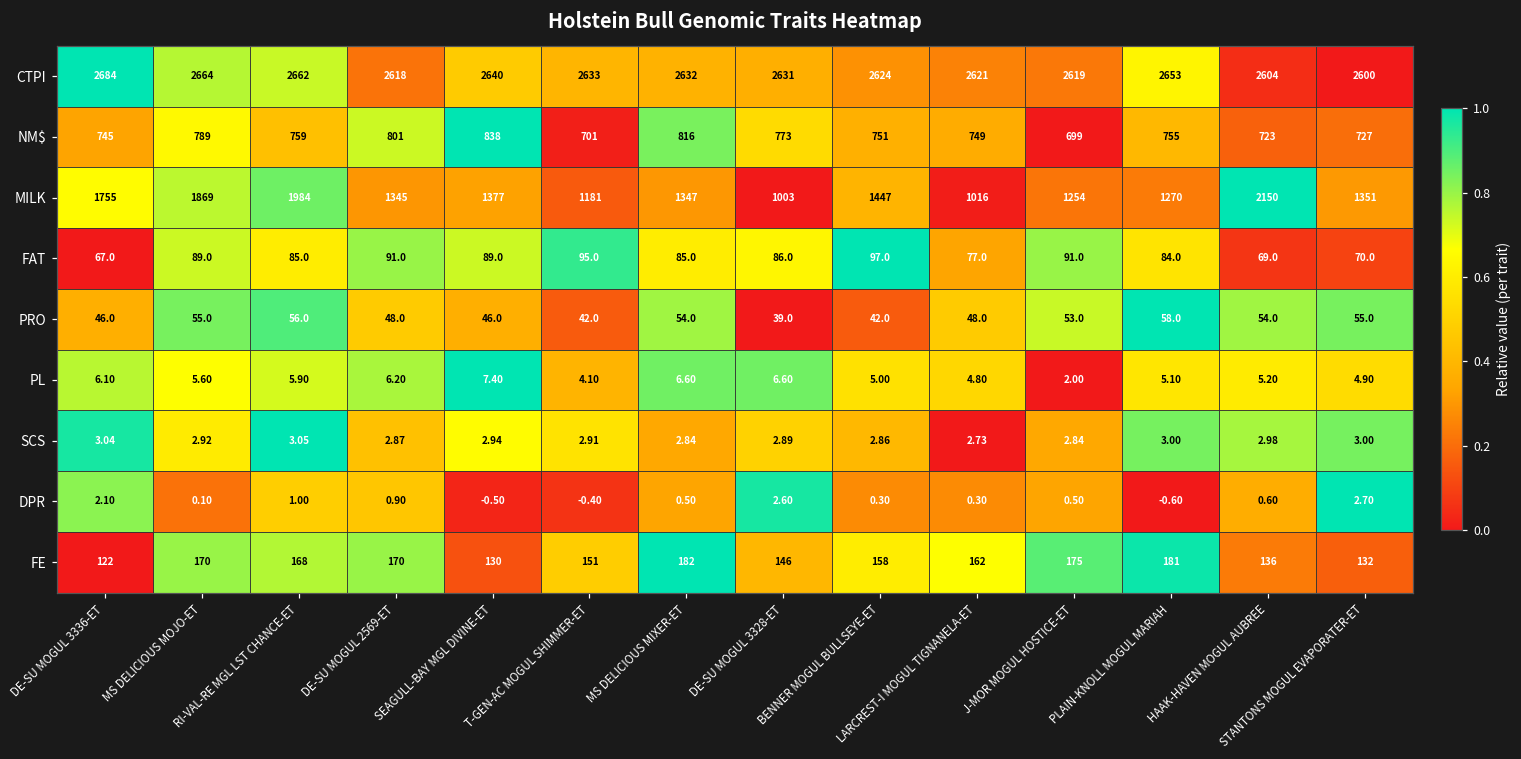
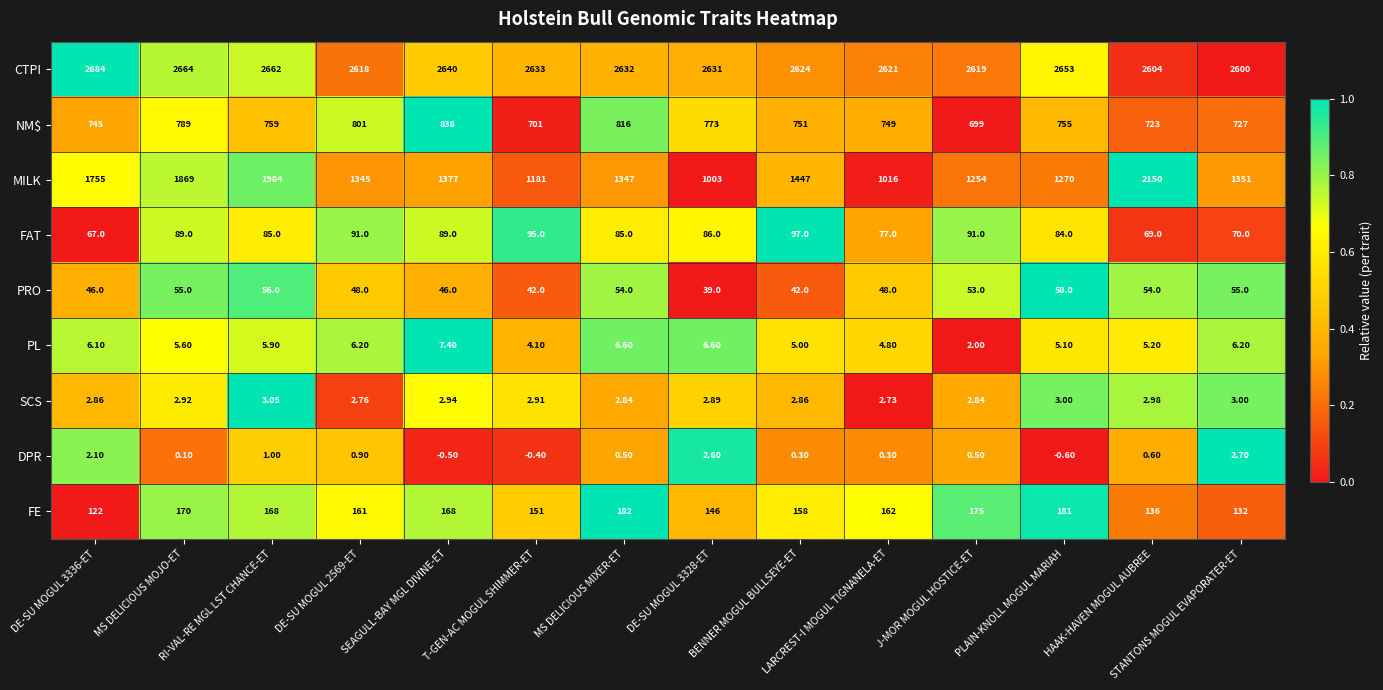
  {
    "CTPI": {
      "DE-SU MOGUL 3336-ET": 2684,
      "MS DELICIOUS MOJO-ET": 2664,
      "RI-VAL-RE MGL LST CHANCE-ET": 2662,
      "DE-SU MOGUL 2569-ET": 2618,
      "SEAGULL-BAY MGL DIVINE-ET": 2640,
      "T-GEN-AC MOGUL SHIMMER-ET": 2633,
      "MS DELICIOUS MIXER-ET": 2632,
      "DE-SU MOGUL 3328-ET": 2631,
      "BENNER MOGUL BULLSEYE-ET": 2624,
      "LARCREST-I MOGUL TIGNANELA-ET": 2621,
      "J-MOR MOGUL HOSTICE-ET": 2619,
      "PLAIN-KNOLL MOGUL MARIAH": 2653,
      "HAAK-HAVEN MOGUL AUBREE": 2604,
      "STANTONS MOGUL EVAPORATER-ET": 2600
    },
    "NM$": {
      "DE-SU MOGUL 3336-ET": 745,
      "MS DELICIOUS MOJO-ET": 789,
      "RI-VAL-RE MGL LST CHANCE-ET": 759,
      "DE-SU MOGUL 2569-ET": 801,
      "SEAGULL-BAY MGL DIVINE-ET": 838,
      "T-GEN-AC MOGUL SHIMMER-ET": 701,
      "MS DELICIOUS MIXER-ET": 816,
      "DE-SU MOGUL 3328-ET": 773,
      "BENNER MOGUL BULLSEYE-ET": 751,
      "LARCREST-I MOGUL TIGNANELA-ET": 749,
      "J-MOR MOGUL HOSTICE-ET": 699,
      "PLAIN-KNOLL MOGUL MARIAH": 755,
      "HAAK-HAVEN MOGUL AUBREE": 723,
      "STANTONS MOGUL EVAPORATER-ET": 727
    },
    "MILK": {
      "DE-SU MOGUL 3336-ET": 1755,
      "MS DELICIOUS MOJO-ET": 1869,
      "RI-VAL-RE MGL LST CHANCE-ET": 1984,
      "DE-SU MOGUL 2569-ET": 1345,
      "SEAGULL-BAY MGL DIVINE-ET": 1377,
      "T-GEN-AC MOGUL SHIMMER-ET": 1181,
      "MS DELICIOUS MIXER-ET": 1347,
      "DE-SU MOGUL 3328-ET": 1003,
      "BENNER MOGUL BULLSEYE-ET": 1447,
      "LARCREST-I MOGUL TIGNANELA-ET": 1016,
      "J-MOR MOGUL HOSTICE-ET": 1254,
      "PLAIN-KNOLL MOGUL MARIAH": 1270,
      "HAAK-HAVEN MOGUL AUBREE": 2150,
      "STANTONS MOGUL EVAPORATER-ET": 1351
    },
    "FAT": {
      "DE-SU MOGUL 3336-ET": 67.0,
      "MS DELICIOUS MOJO-ET": 89.0,
      "RI-VAL-RE MGL LST CHANCE-ET": 85.0,
      "DE-SU MOGUL 2569-ET": 91.0,
      "SEAGULL-BAY MGL DIVINE-ET": 89.0,
      "T-GEN-AC MOGUL SHIMMER-ET": 95.0,
      "MS DELICIOUS MIXER-ET": 85.0,
      "DE-SU MOGUL 3328-ET": 86.0,
      "BENNER MOGUL BULLSEYE-ET": 97.0,
      "LARCREST-I MOGUL TIGNANELA-ET": 77.0,
      "J-MOR MOGUL HOSTICE-ET": 91.0,
      "PLAIN-KNOLL MOGUL MARIAH": 84.0,
      "HAAK-HAVEN MOGUL AUBREE": 69.0,
      "STANTONS MOGUL EVAPORATER-ET": 70.0
    },
    "PRO": {
      "DE-SU MOGUL 3336-ET": 46.0,
      "MS DELICIOUS MOJO-ET": 55.0,
      "RI-VAL-RE MGL LST CHANCE-ET": 56.0,
      "DE-SU MOGUL 2569-ET": 48.0,
      "SEAGULL-BAY MGL DIVINE-ET": 46.0,
      "T-GEN-AC MOGUL SHIMMER-ET": 42.0,
      "MS DELICIOUS MIXER-ET": 54.0,
      "DE-SU MOGUL 3328-ET": 39.0,
      "BENNER MOGUL BULLSEYE-ET": 42.0,
      "LARCREST-I MOGUL TIGNANELA-ET": 48.0,
      "J-MOR MOGUL HOSTICE-ET": 53.0,
      "PLAIN-KNOLL MOGUL MARIAH": 58.0,
      "HAAK-HAVEN MOGUL AUBREE": 54.0,
      "STANTONS MOGUL EVAPORATER-ET": 55.0
    },
    "PL": {
      "DE-SU MOGUL 3336-ET": 6.10,
      "MS DELICIOUS MOJO-ET": 5.60,
      "RI-VAL-RE MGL LST CHANCE-ET": 5.90,
      "DE-SU MOGUL 2569-ET": 6.20,
      "SEAGULL-BAY MGL DIVINE-ET": 7.40,
      "T-GEN-AC MOGUL SHIMMER-ET": 4.10,
      "MS DELICIOUS MIXER-ET": 6.60,
      "DE-SU MOGUL 3328-ET": 6.60,
      "BENNER MOGUL BULLSEYE-ET": 5.00,
      "LARCREST-I MOGUL TIGNANELA-ET": 4.80,
      "J-MOR MOGUL HOSTICE-ET": 2.00,
      "PLAIN-KNOLL MOGUL MARIAH": 5.10,
      "HAAK-HAVEN MOGUL AUBREE": 5.20,
-     "STANTONS MOGUL EVAPORATER-ET": 4.90
+     "STANTONS MOGUL EVAPORATER-ET": 6.20
    },
    "SCS": {
-     "DE-SU MOGUL 3336-ET": 3.04,
+     "DE-SU MOGUL 3336-ET": 2.86,
      "MS DELICIOUS MOJO-ET": 2.92,
      "RI-VAL-RE MGL LST CHANCE-ET": 3.05,
-     "DE-SU MOGUL 2569-ET": 2.87,
+     "DE-SU MOGUL 2569-ET": 2.76,
      "SEAGULL-BAY MGL DIVINE-ET": 2.94,
      "T-GEN-AC MOGUL SHIMMER-ET": 2.91,
      "MS DELICIOUS MIXER-ET": 2.84,
      "DE-SU MOGUL 3328-ET": 2.89,
      "BENNER MOGUL BULLSEYE-ET": 2.86,
      "LARCREST-I MOGUL TIGNANELA-ET": 2.73,
      "J-MOR MOGUL HOSTICE-ET": 2.84,
      "PLAIN-KNOLL MOGUL MARIAH": 3.00,
      "HAAK-HAVEN MOGUL AUBREE": 2.98,
      "STANTONS MOGUL EVAPORATER-ET": 3.00
    },
    "DPR": {
      "DE-SU MOGUL 3336-ET": 2.10,
      "MS DELICIOUS MOJO-ET": 0.10,
      "RI-VAL-RE MGL LST CHANCE-ET": 1.00,
      "DE-SU MOGUL 2569-ET": 0.90,
      "SEAGULL-BAY MGL DIVINE-ET": -0.50,
      "T-GEN-AC MOGUL SHIMMER-ET": -0.40,
      "MS DELICIOUS MIXER-ET": 0.50,
      "DE-SU MOGUL 3328-ET": 2.60,
      "BENNER MOGUL BULLSEYE-ET": 0.30,
      "LARCREST-I MOGUL TIGNANELA-ET": 0.30,
      "J-MOR MOGUL HOSTICE-ET": 0.50,
      "PLAIN-KNOLL MOGUL MARIAH": -0.60,
      "HAAK-HAVEN MOGUL AUBREE": 0.60,
      "STANTONS MOGUL EVAPORATER-ET": 2.70
    },
    "FE": {
      "DE-SU MOGUL 3336-ET": 122,
      "MS DELICIOUS MOJO-ET": 170,
      "RI-VAL-RE MGL LST CHANCE-ET": 168,
-     "DE-SU MOGUL 2569-ET": 170,
-     "SEAGULL-BAY MGL DIVINE-ET": 130,
+     "DE-SU MOGUL 2569-ET": 161,
+     "SEAGULL-BAY MGL DIVINE-ET": 168,
      "T-GEN-AC MOGUL SHIMMER-ET": 151,
      "MS DELICIOUS MIXER-ET": 182,
      "DE-SU MOGUL 3328-ET": 146,
      "BENNER MOGUL BULLSEYE-ET": 158,
      "LARCREST-I MOGUL TIGNANELA-ET": 162,
      "J-MOR MOGUL HOSTICE-ET": 175,
      "PLAIN-KNOLL MOGUL MARIAH": 181,
      "HAAK-HAVEN MOGUL AUBREE": 136,
      "STANTONS MOGUL EVAPORATER-ET": 132
    }
  }
